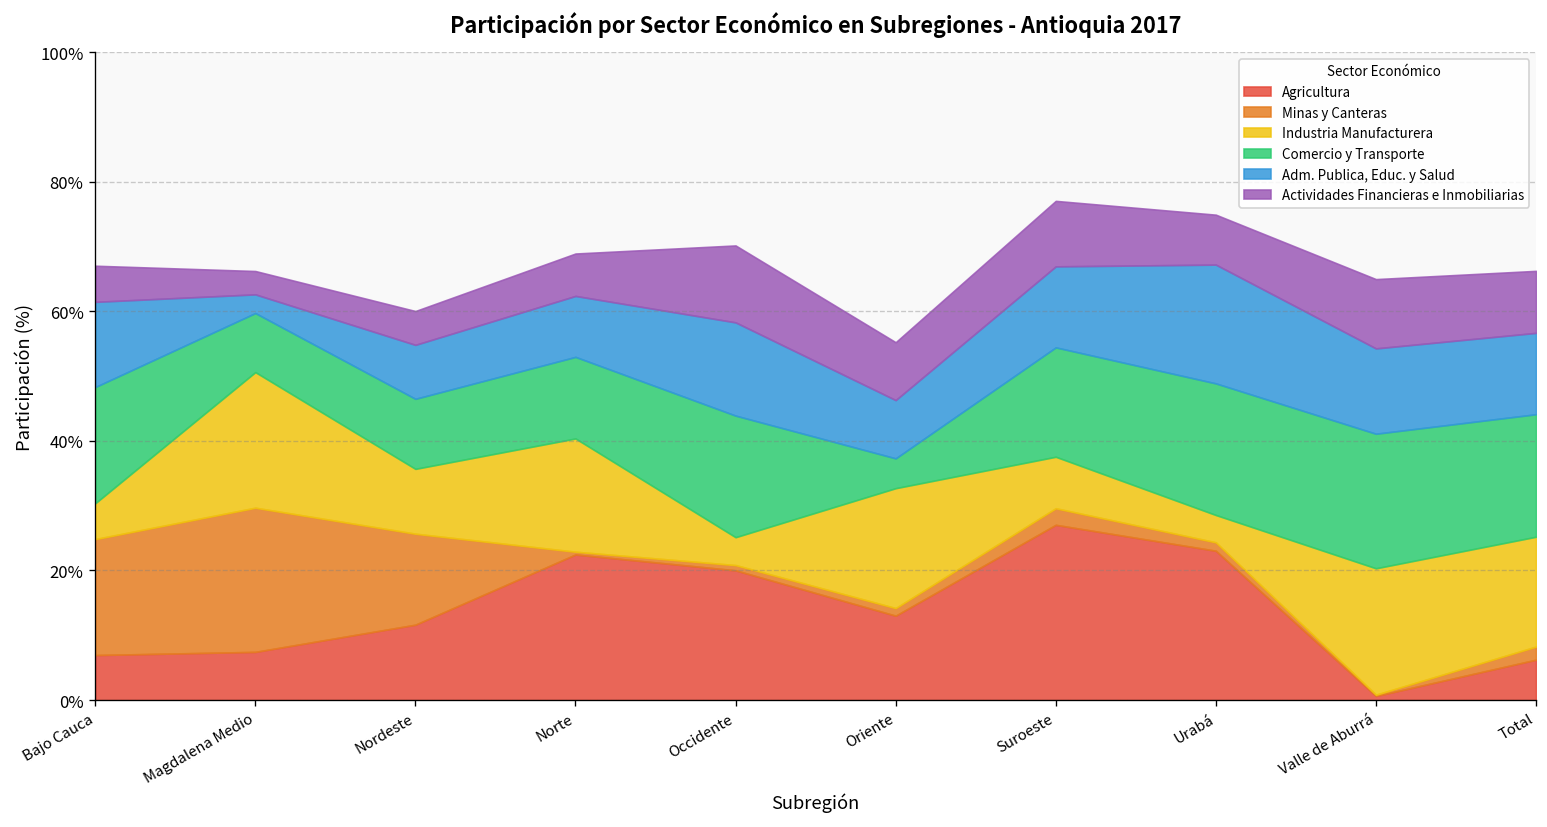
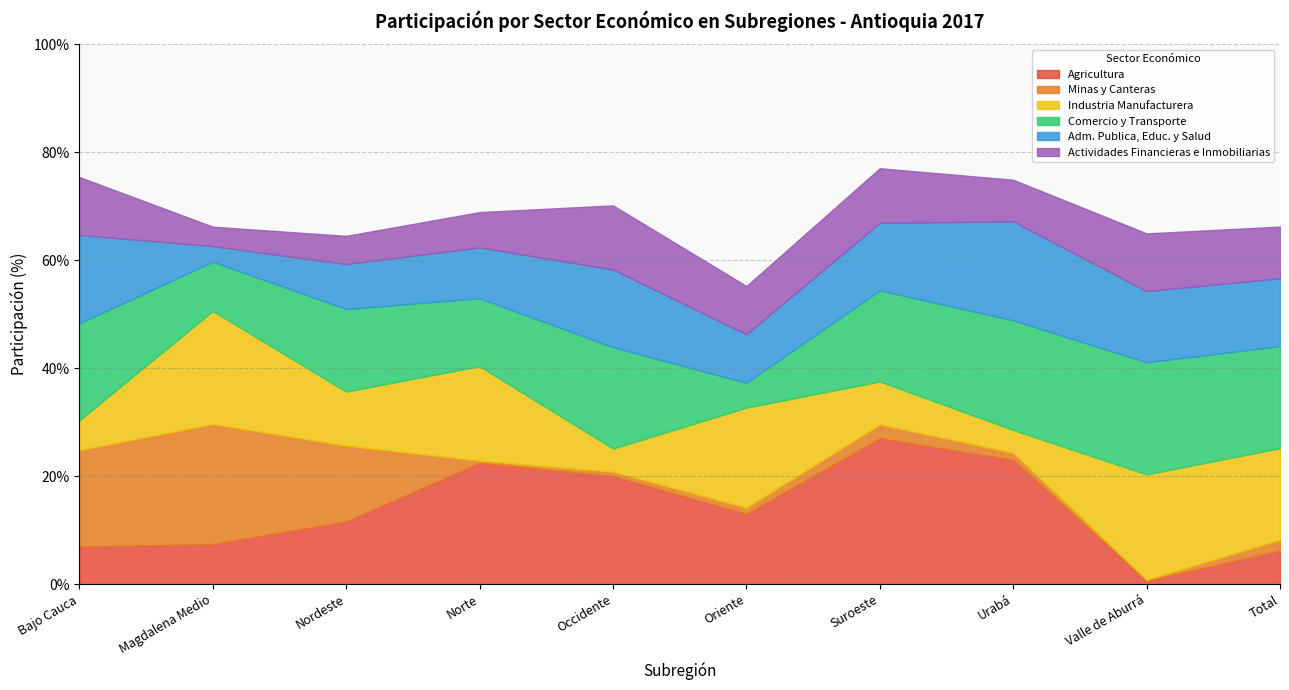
  {
    "Industria Manufacturera": {
      "Bajo Cauca": "6%",
      "Magdalena Medio": "21%",
      "Nordeste": "10%",
      "Norte": "17%",
      "Occidente": "4%",
      "Oriente": "19%",
      "Suroeste": "8%",
      "Urabá": "4%",
      "Valle de Aburrá": "20%",
      "Total": "17%"
    },
    "Comercio y Transporte": {
      "Bajo Cauca": "18%",
      "Magdalena Medio": "9%",
-     "Nordeste": "11%",
+     "Nordeste": "15%",
      "Norte": "13%",
      "Occidente": "19%",
      "Oriente": "5%",
      "Suroeste": "17%",
      "Urabá": "20%",
      "Valle de Aburrá": "21%",
      "Total": "19%"
    },
    "Adm. Publica, Educ. y Salud": {
-     "Bajo Cauca": "13%",
+     "Bajo Cauca": "16%",
      "Magdalena Medio": "3%",
      "Nordeste": "8%",
      "Norte": "9%",
      "Occidente": "14%",
      "Oriente": "9%",
      "Suroeste": "13%",
      "Urabá": "18%",
      "Valle de Aburrá": "13%",
      "Total": "13%"
    },
    "Actividades Financieras e Inmobiliarias": {
-     "Bajo Cauca": "6%",
+     "Bajo Cauca": "11%",
      "Magdalena Medio": "4%",
      "Nordeste": "5%",
      "Norte": "7%",
      "Occidente": "12%",
      "Oriente": "9%",
      "Suroeste": "10%",
      "Urabá": "8%",
      "Valle de Aburrá": "11%",
      "Total": "10%"
    }
  }
